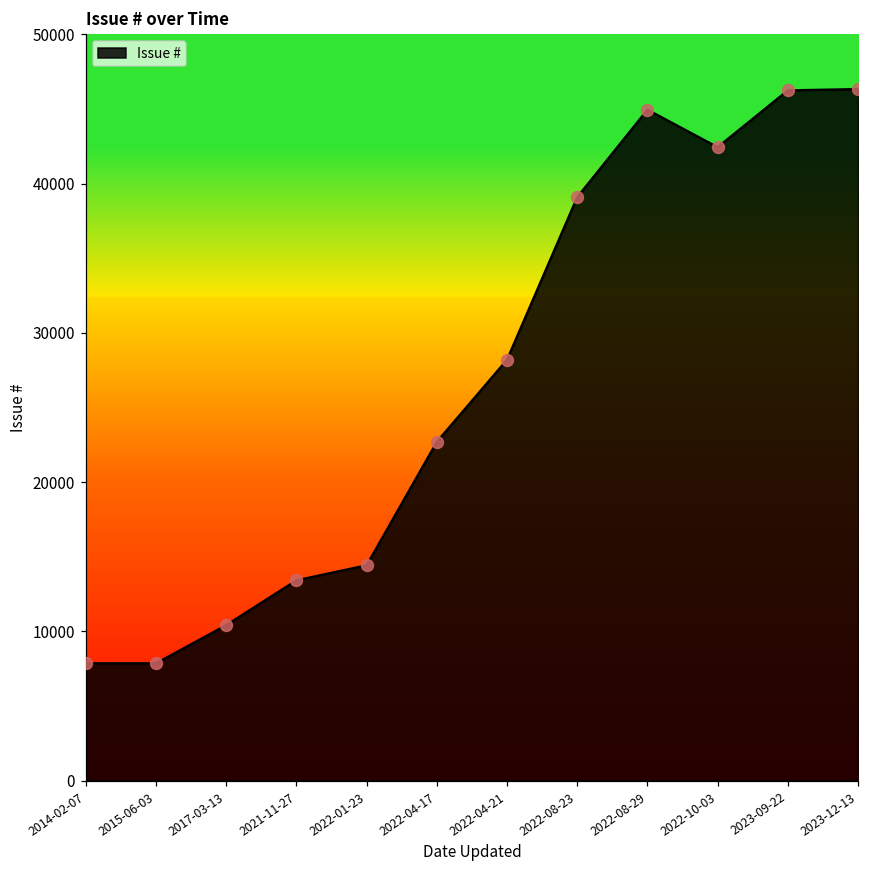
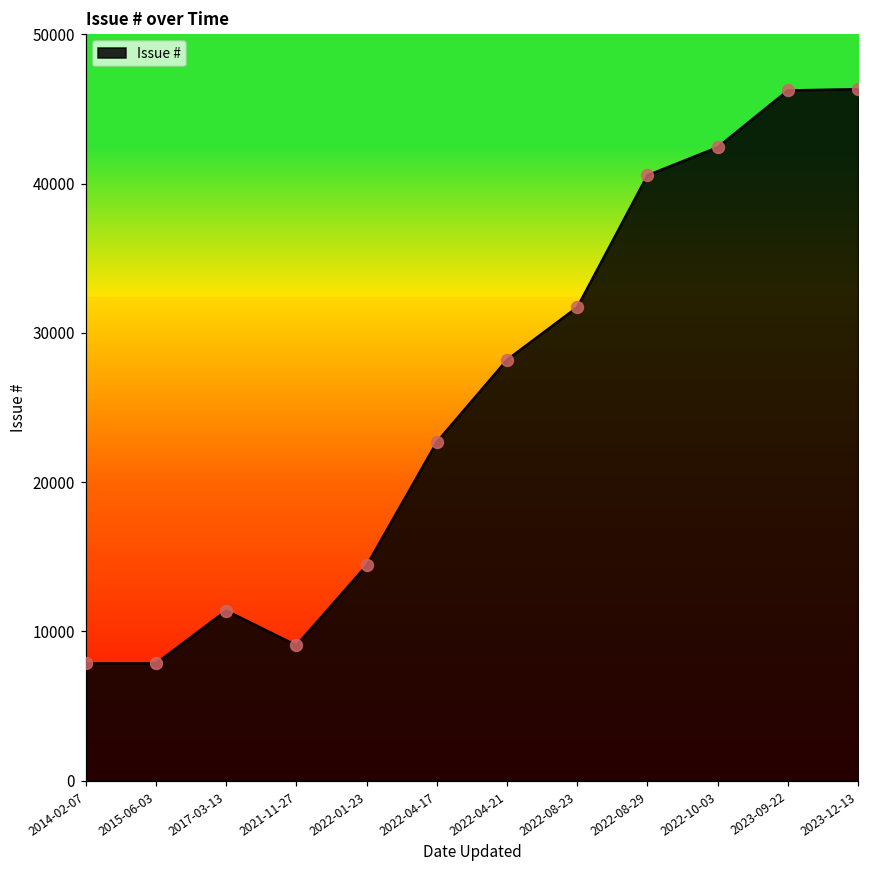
  {
    "2014-02-07": 7900,
    "2015-06-03": 7900,
-   "2017-03-13": 10400,
-   "2021-11-27": 13400,
+   "2017-03-13": 11400,
+   "2021-11-27": 9100,
    "2022-01-23": 14400,
    "2022-04-17": 22700,
    "2022-04-21": 28200,
-   "2022-08-23": 39100,
-   "2022-08-29": 45000,
+   "2022-08-23": 31700,
+   "2022-08-29": 40600,
    "2022-10-03": 42400,
    "2023-09-22": 46300,
    "2023-12-13": 46300
  }
